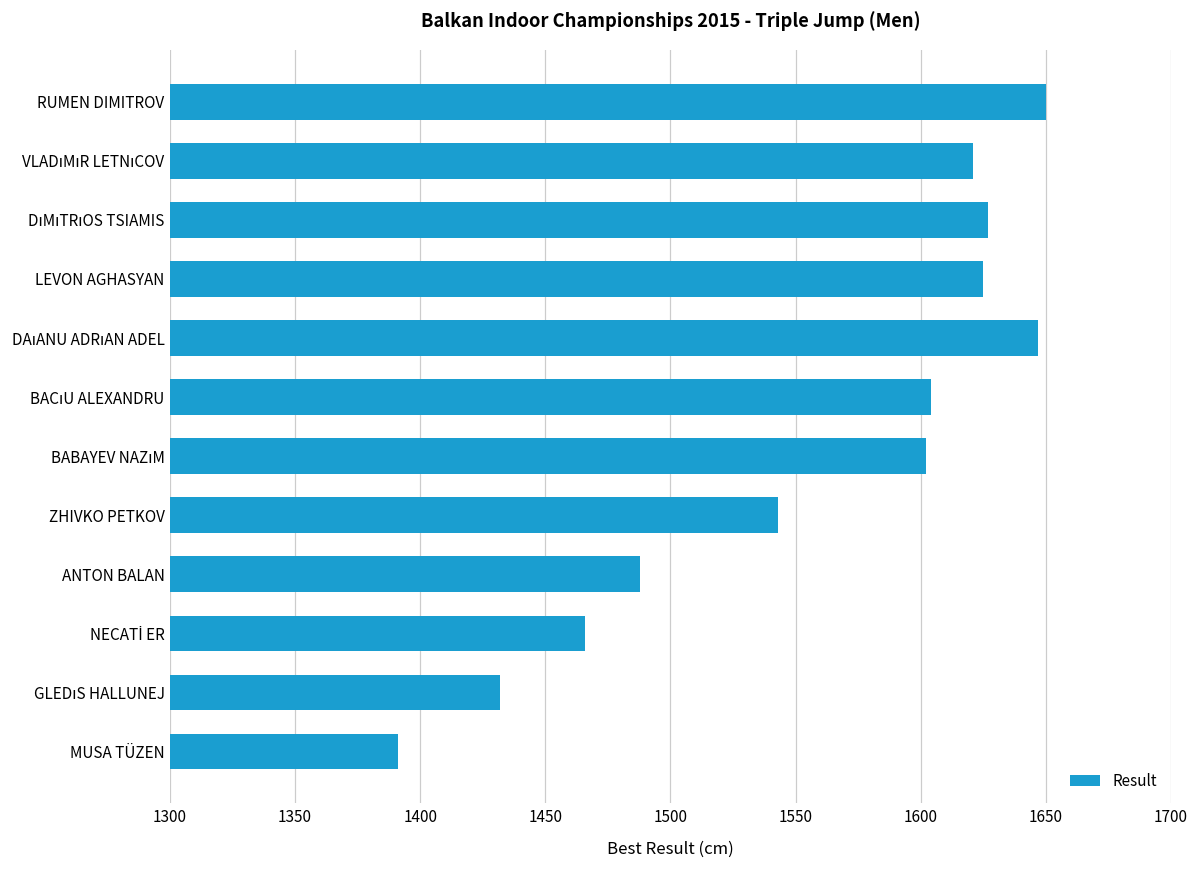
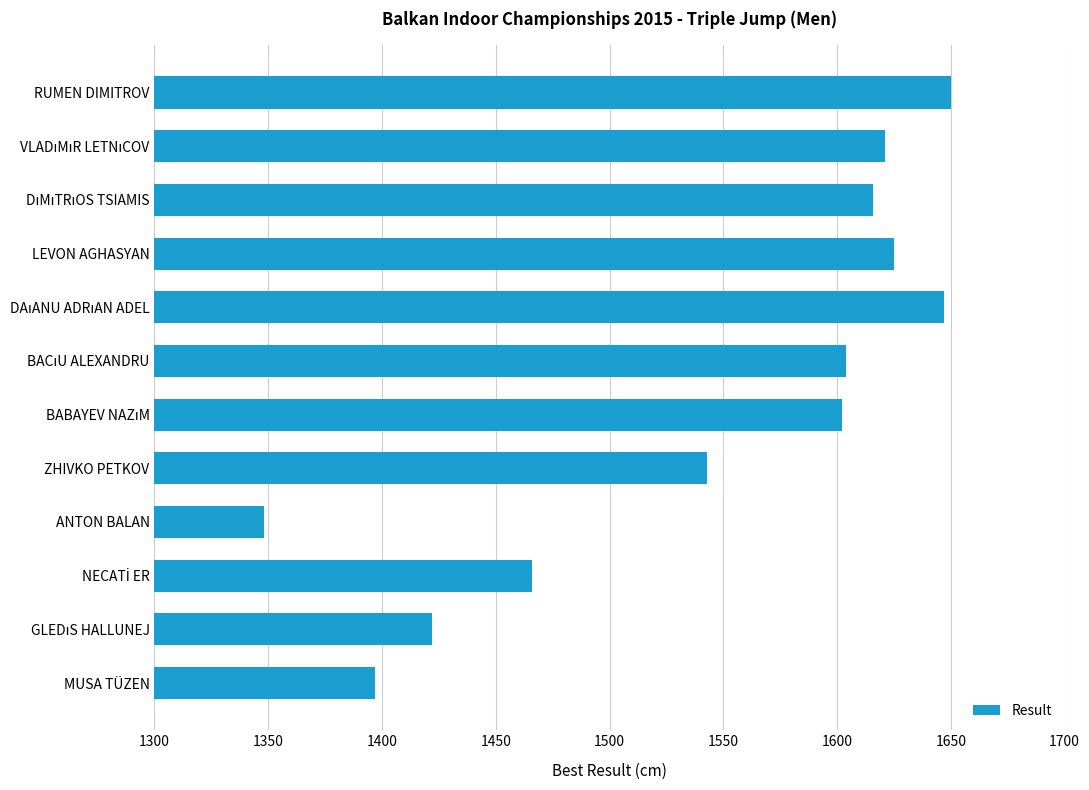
  {
    "RUMEN DIMITROV": 1650,
    "VLADıMıR LETNıCOV": 1621,
-   "DıMıTRıOS TSIAMIS": 1627,
+   "DıMıTRıOS TSIAMIS": 1616,
    "LEVON AGHASYAN": 1625,
    "DAıANU ADRıAN ADEL": 1647,
    "BACıU ALEXANDRU": 1604,
    "BABAYEV NAZıM": 1602,
    "ZHIVKO PETKOV": 1543,
-   "ANTON BALAN": 1488,
+   "ANTON BALAN": 1348,
    "NECATİ ER": 1466,
-   "GLEDıS HALLUNEJ": 1432,
-   "MUSA TÜZEN": 1391
+   "GLEDıS HALLUNEJ": 1422,
+   "MUSA TÜZEN": 1397
  }
